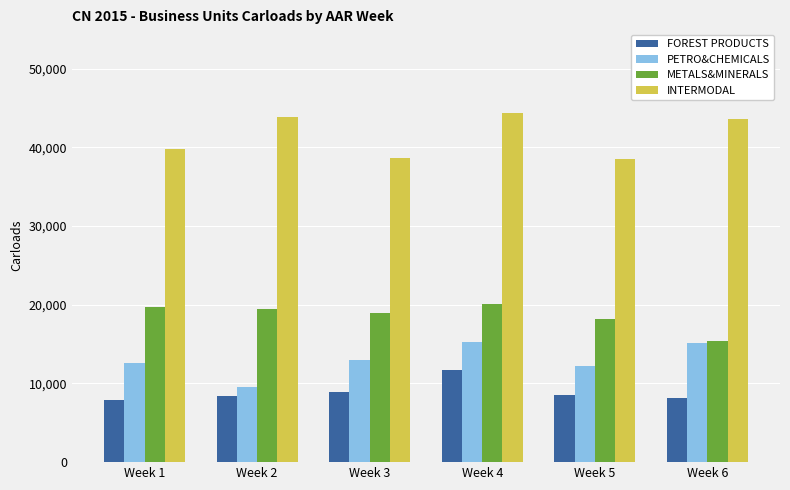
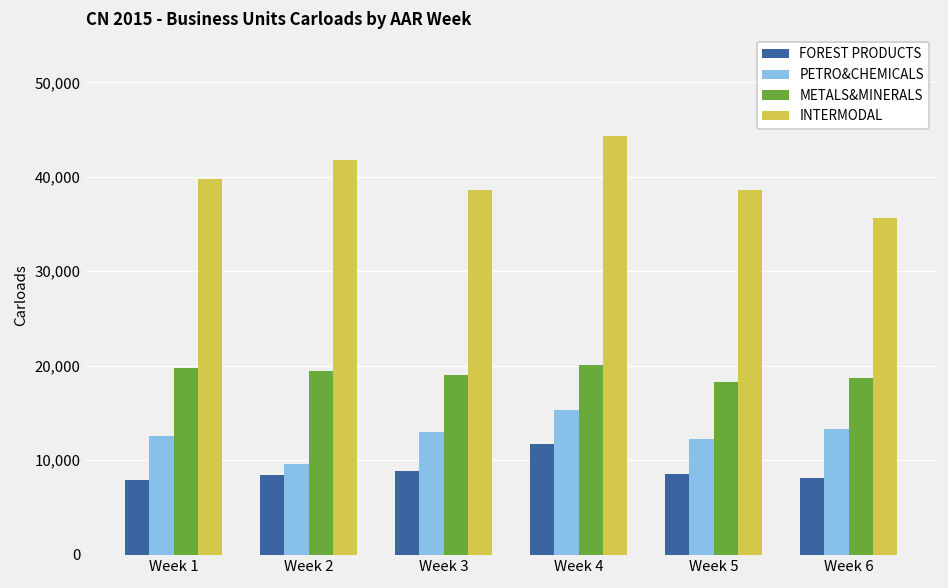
  {
    "FOREST PRODUCTS": {
      "Week 1": "8,000",
      "Week 2": "8,000",
      "Week 3": "9,000",
      "Week 4": "12,000",
      "Week 5": "8,000",
      "Week 6": "8,000"
    },
    "PETRO&CHEMICALS": {
      "Week 1": "13,000",
      "Week 2": "10,000",
      "Week 3": "13,000",
      "Week 4": "15,000",
      "Week 5": "12,000",
-     "Week 6": "15,000"
+     "Week 6": "13,000"
    },
    "METALS&MINERALS": {
      "Week 1": "20,000",
      "Week 2": "19,000",
      "Week 3": "19,000",
      "Week 4": "20,000",
      "Week 5": "18,000",
-     "Week 6": "15,000"
+     "Week 6": "19,000"
    },
    "INTERMODAL": {
      "Week 1": "40,000",
-     "Week 2": "44,000",
+     "Week 2": "42,000",
      "Week 3": "39,000",
      "Week 4": "44,000",
      "Week 5": "39,000",
-     "Week 6": "44,000"
+     "Week 6": "36,000"
    }
  }
